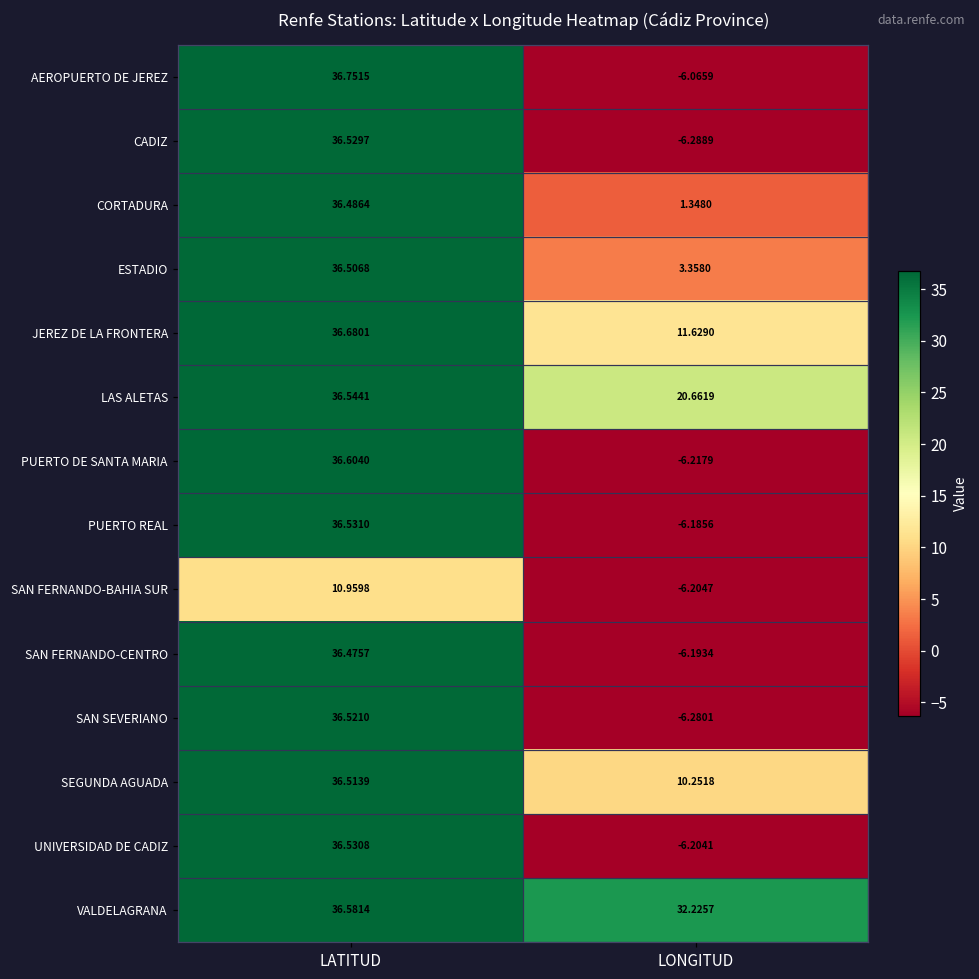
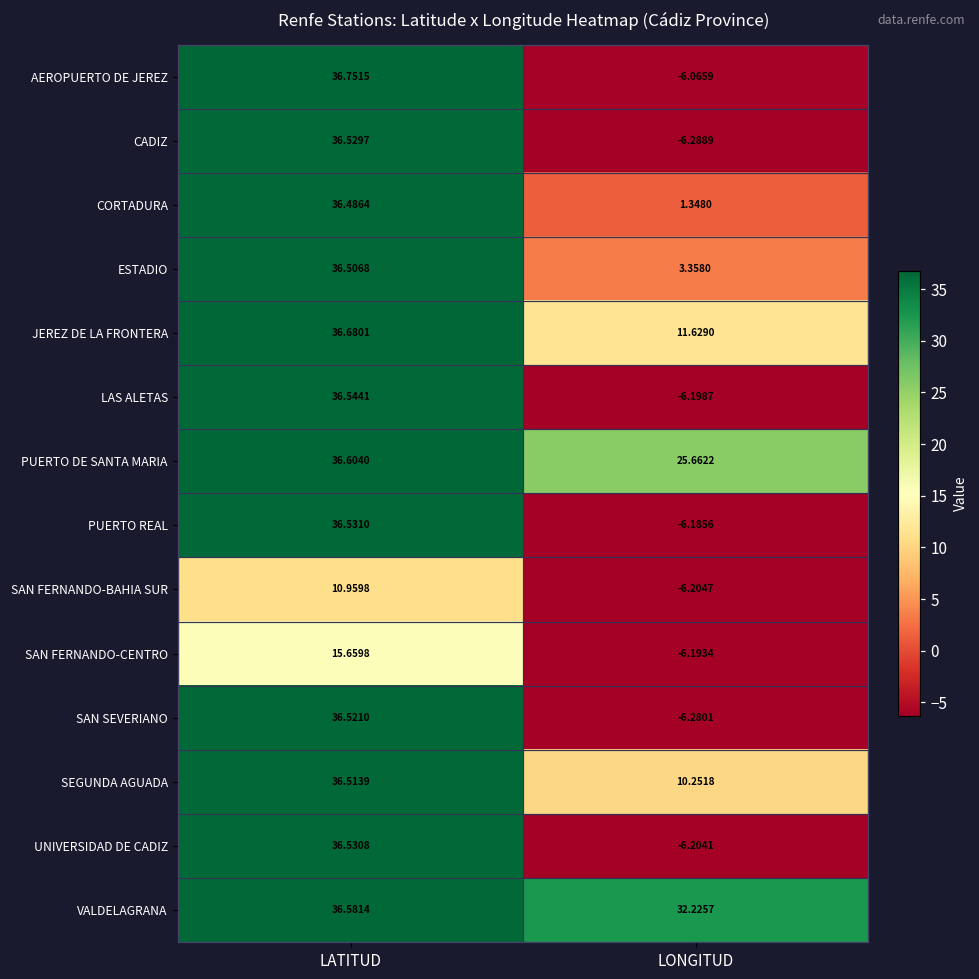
  {
    "AEROPUERTO DE JEREZ": {
      "LATITUD": 36.7515,
      "LONGITUD": -6.0659
    },
    "CADIZ": {
      "LATITUD": 36.5297,
      "LONGITUD": -6.2889
    },
    "CORTADURA": {
      "LATITUD": 36.4864,
      "LONGITUD": 1.3480
    },
    "ESTADIO": {
      "LATITUD": 36.5068,
      "LONGITUD": 3.3580
    },
    "JEREZ DE LA FRONTERA": {
      "LATITUD": 36.6801,
      "LONGITUD": 11.6290
    },
    "LAS ALETAS": {
      "LATITUD": 36.5441,
-     "LONGITUD": 20.6619
+     "LONGITUD": -6.1987
    },
    "PUERTO DE SANTA MARIA": {
      "LATITUD": 36.6040,
-     "LONGITUD": -6.2179
+     "LONGITUD": 25.6622
    },
    "PUERTO REAL": {
      "LATITUD": 36.5310,
      "LONGITUD": -6.1856
    },
    "SAN FERNANDO-BAHIA SUR": {
      "LATITUD": 10.9598,
      "LONGITUD": -6.2047
    },
    "SAN FERNANDO-CENTRO": {
-     "LATITUD": 36.4757,
+     "LATITUD": 15.6598,
      "LONGITUD": -6.1934
    },
    "SAN SEVERIANO": {
      "LATITUD": 36.5210,
      "LONGITUD": -6.2801
    },
    "SEGUNDA AGUADA": {
      "LATITUD": 36.5139,
      "LONGITUD": 10.2518
    },
    "UNIVERSIDAD DE CADIZ": {
      "LATITUD": 36.5308,
      "LONGITUD": -6.2041
    },
    "VALDELAGRANA": {
      "LATITUD": 36.5814,
      "LONGITUD": 32.2257
    }
  }
